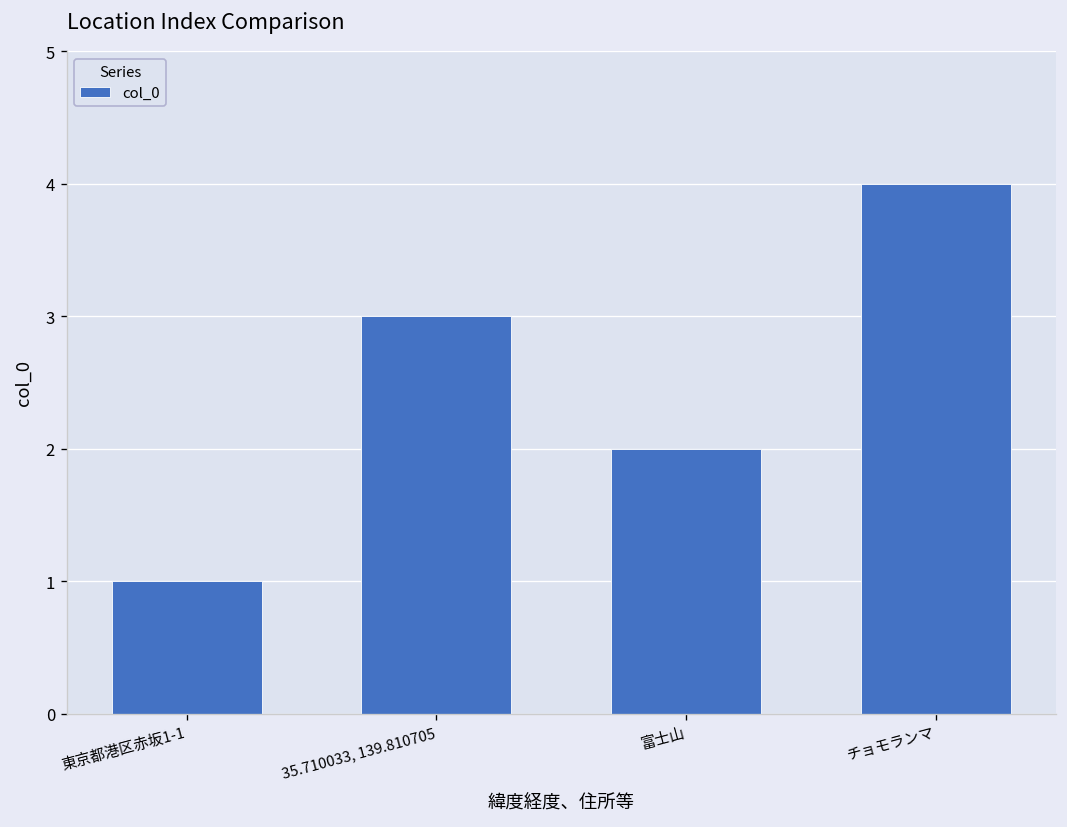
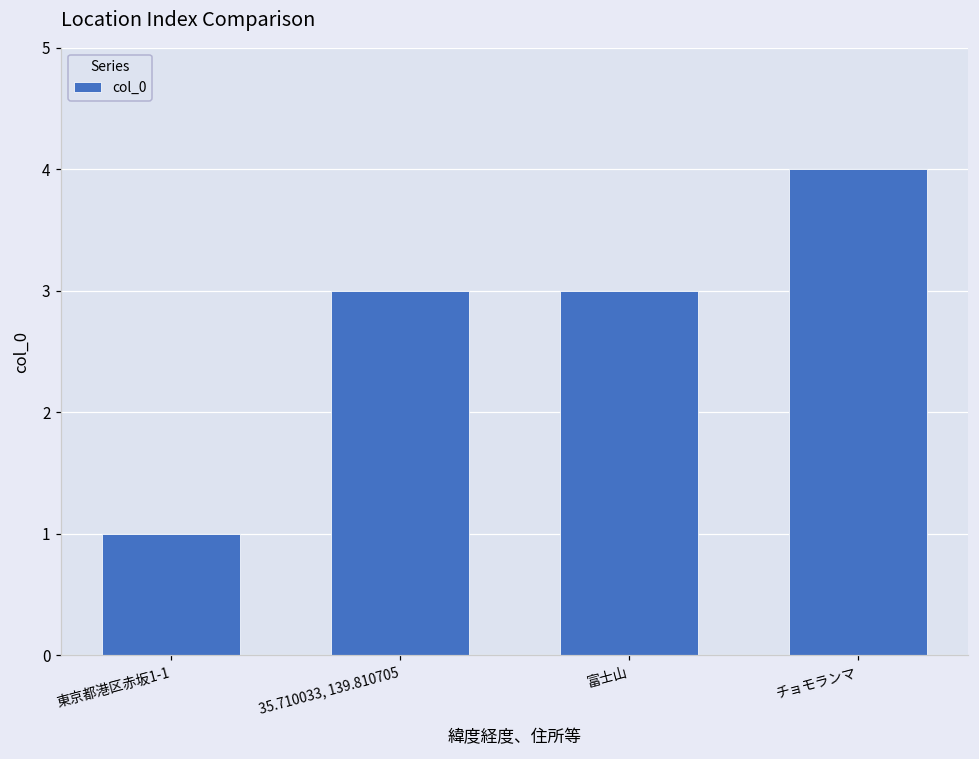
  {
    "東京都港区赤坂1-1": 1,
    "35.710033, 139.810705": 3,
-   "富士山": 2,
+   "富士山": 3,
    "チョモランマ": 4
  }
